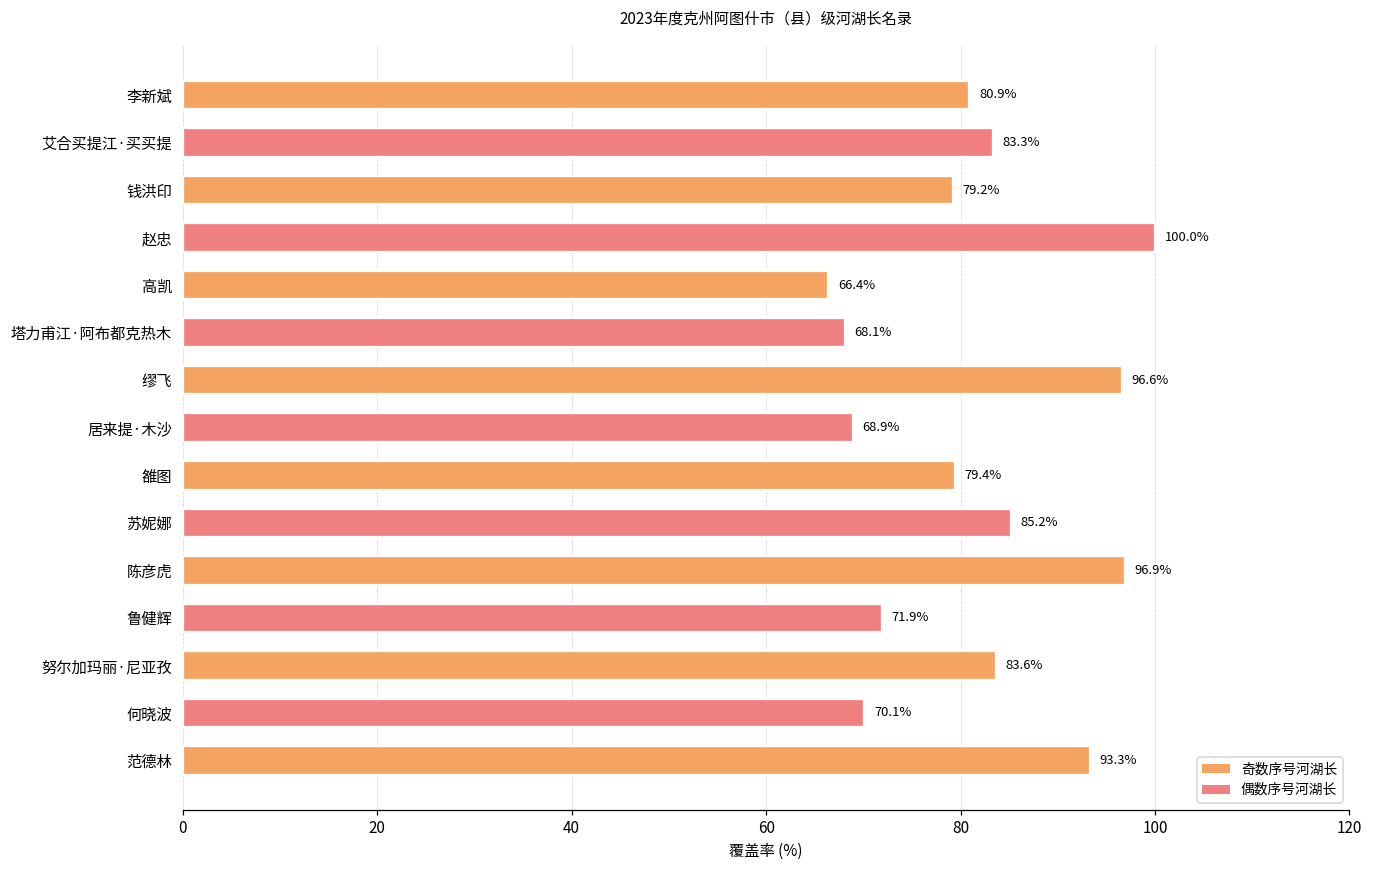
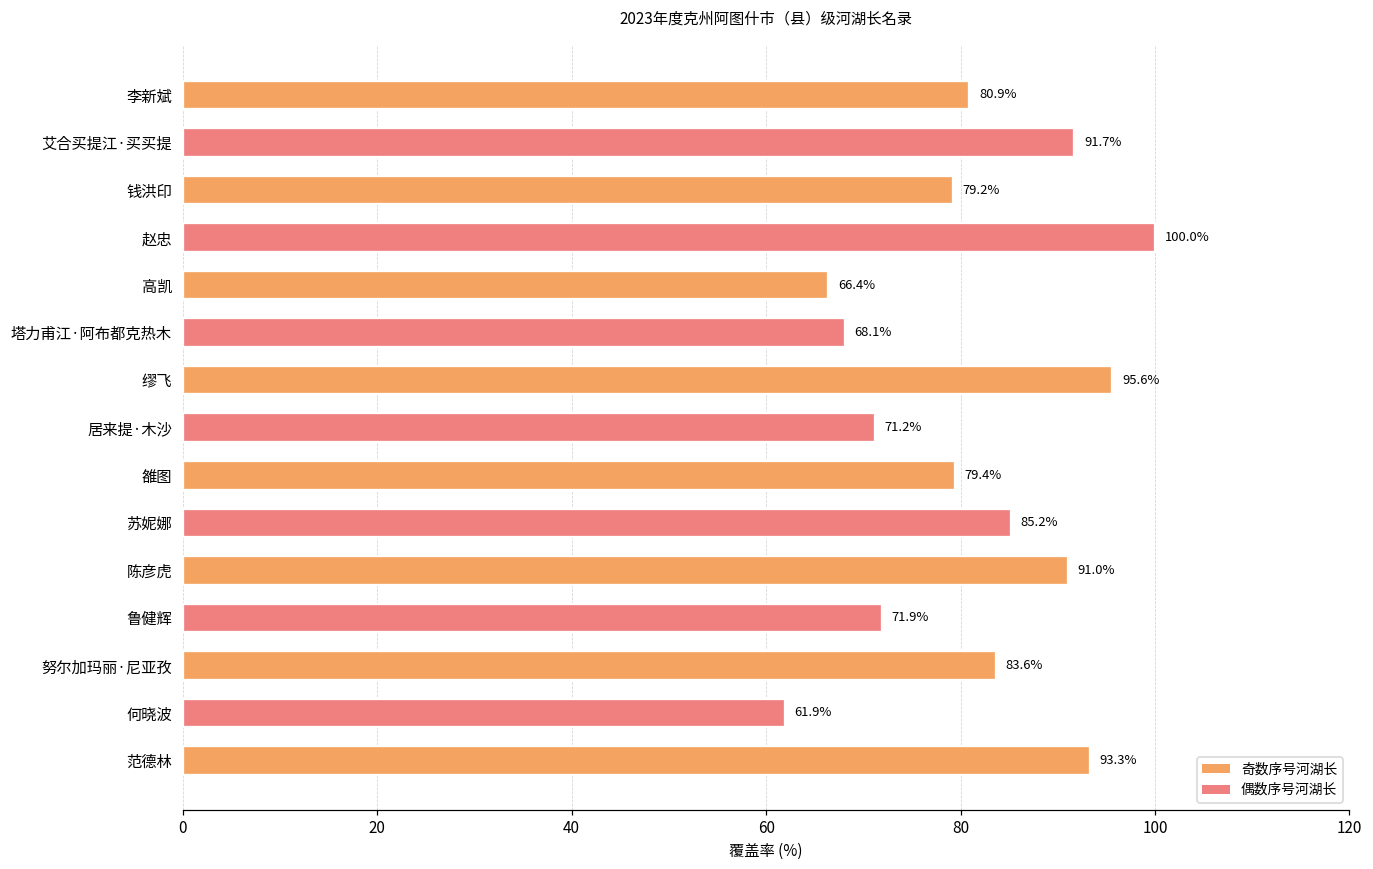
  {
    "李新斌": "80.9%",
-   "艾合买提江·买买提": "83.3%",
+   "艾合买提江·买买提": "91.7%",
    "钱洪印": "79.2%",
    "赵忠": "100.0%",
    "高凯": "66.4%",
    "塔力甫江·阿布都克热木": "68.1%",
-   "缪飞": "96.6%",
-   "居来提·木沙": "68.9%",
+   "缪飞": "95.6%",
+   "居来提·木沙": "71.2%",
    "雒图": "79.4%",
    "苏妮娜": "85.2%",
-   "陈彦虎": "96.9%",
+   "陈彦虎": "91.0%",
    "鲁健辉": "71.9%",
    "努尔加玛丽·尼亚孜": "83.6%",
-   "何晓波": "70.1%",
+   "何晓波": "61.9%",
    "范德林": "93.3%"
  }
